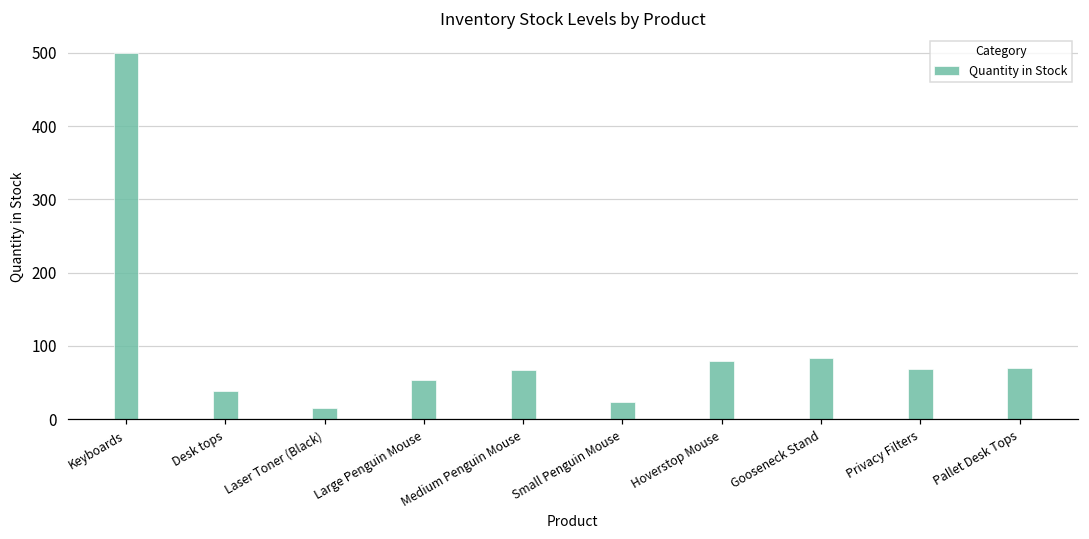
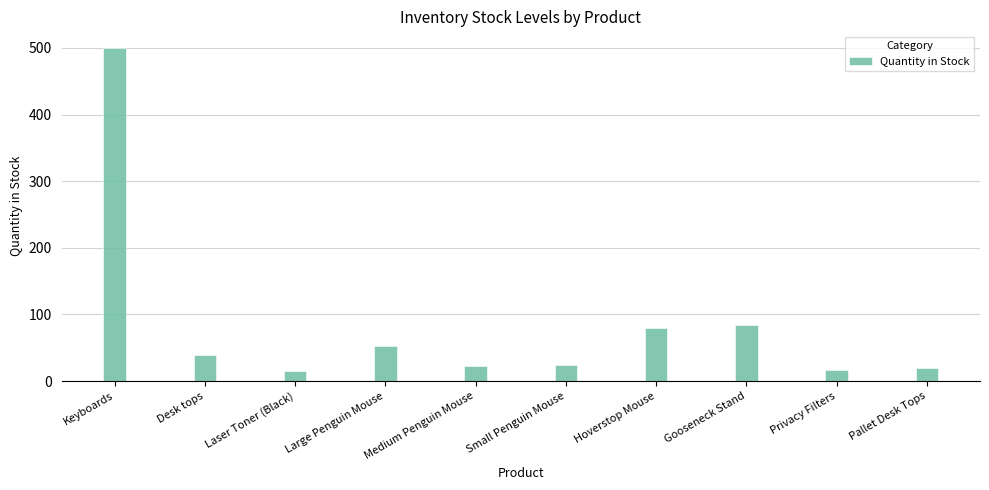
  {
    "Keyboards": 500,
    "Desk tops": 40,
    "Laser Toner (Black)": 20,
    "Large Penguin Mouse": 50,
-   "Medium Penguin Mouse": 70,
+   "Medium Penguin Mouse": 20,
    "Small Penguin Mouse": 20,
    "Hoverstop Mouse": 80,
    "Gooseneck Stand": 80,
-   "Privacy Filters": 70,
-   "Pallet Desk Tops": 70
+   "Privacy Filters": 20,
+   "Pallet Desk Tops": 20
  }
